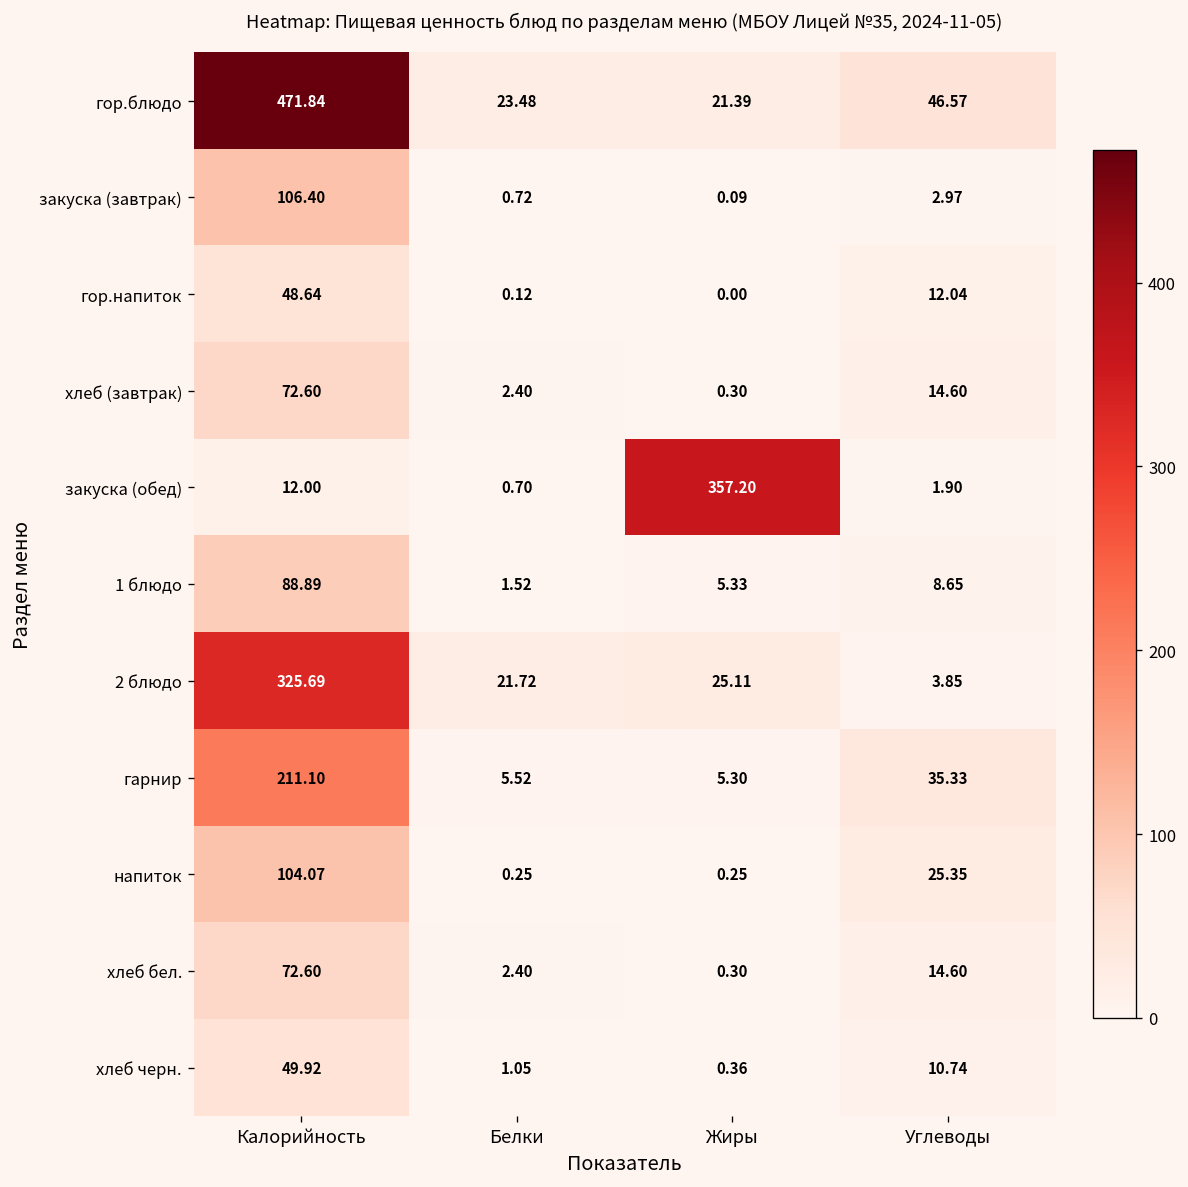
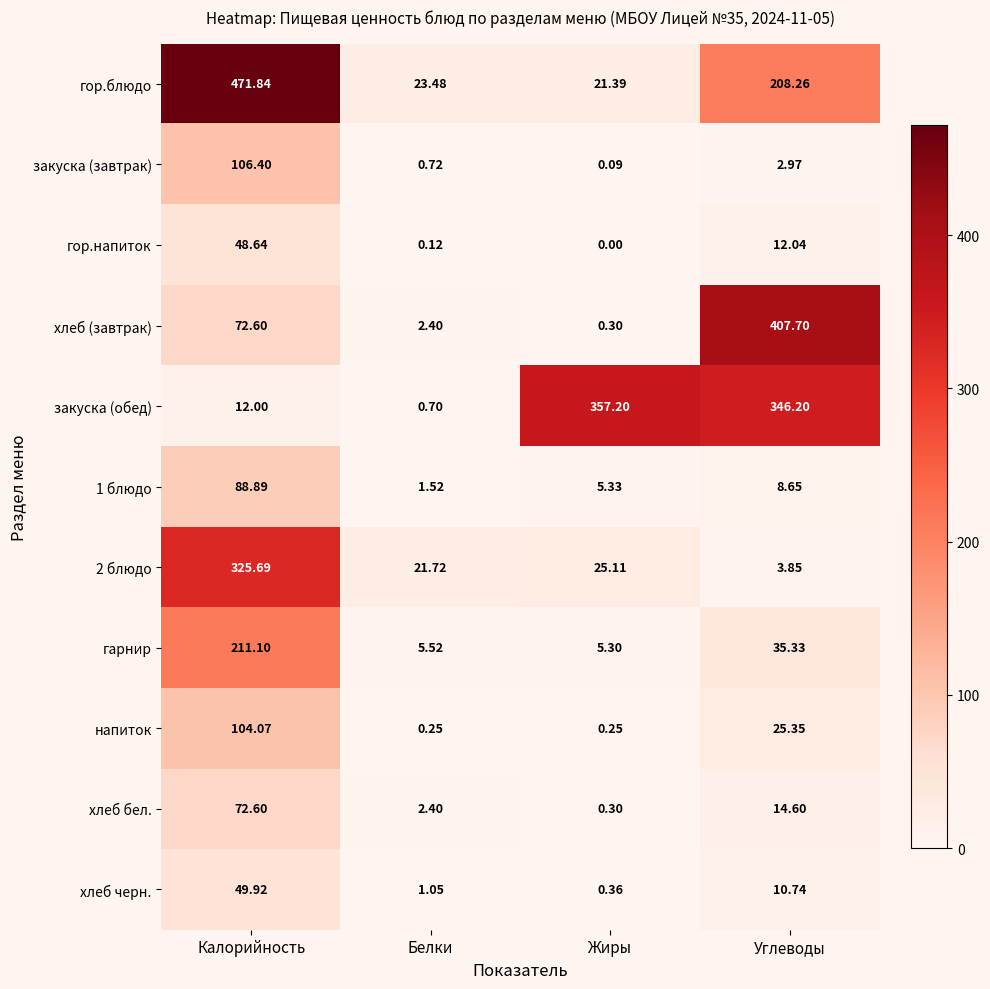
  {
    "гор.блюдо": {
      "Калорийность": 471.84,
      "Белки": 23.48,
      "Жиры": 21.39,
-     "Углеводы": 46.57
+     "Углеводы": 208.26
    },
    "закуска (завтрак)": {
      "Калорийность": 106.40,
      "Белки": 0.72,
      "Жиры": 0.09,
      "Углеводы": 2.97
    },
    "гор.напиток": {
      "Калорийность": 48.64,
      "Белки": 0.12,
      "Жиры": 0.00,
      "Углеводы": 12.04
    },
    "хлеб (завтрак)": {
      "Калорийность": 72.60,
      "Белки": 2.40,
      "Жиры": 0.30,
-     "Углеводы": 14.60
+     "Углеводы": 407.70
    },
    "закуска (обед)": {
      "Калорийность": 12.00,
      "Белки": 0.70,
      "Жиры": 357.20,
-     "Углеводы": 1.90
+     "Углеводы": 346.20
    },
    "1 блюдо": {
      "Калорийность": 88.89,
      "Белки": 1.52,
      "Жиры": 5.33,
      "Углеводы": 8.65
    },
    "2 блюдо": {
      "Калорийность": 325.69,
      "Белки": 21.72,
      "Жиры": 25.11,
      "Углеводы": 3.85
    },
    "гарнир": {
      "Калорийность": 211.10,
      "Белки": 5.52,
      "Жиры": 5.30,
      "Углеводы": 35.33
    },
    "напиток": {
      "Калорийность": 104.07,
      "Белки": 0.25,
      "Жиры": 0.25,
      "Углеводы": 25.35
    },
    "хлеб бел.": {
      "Калорийность": 72.60,
      "Белки": 2.40,
      "Жиры": 0.30,
      "Углеводы": 14.60
    },
    "хлеб черн.": {
      "Калорийность": 49.92,
      "Белки": 1.05,
      "Жиры": 0.36,
      "Углеводы": 10.74
    }
  }
